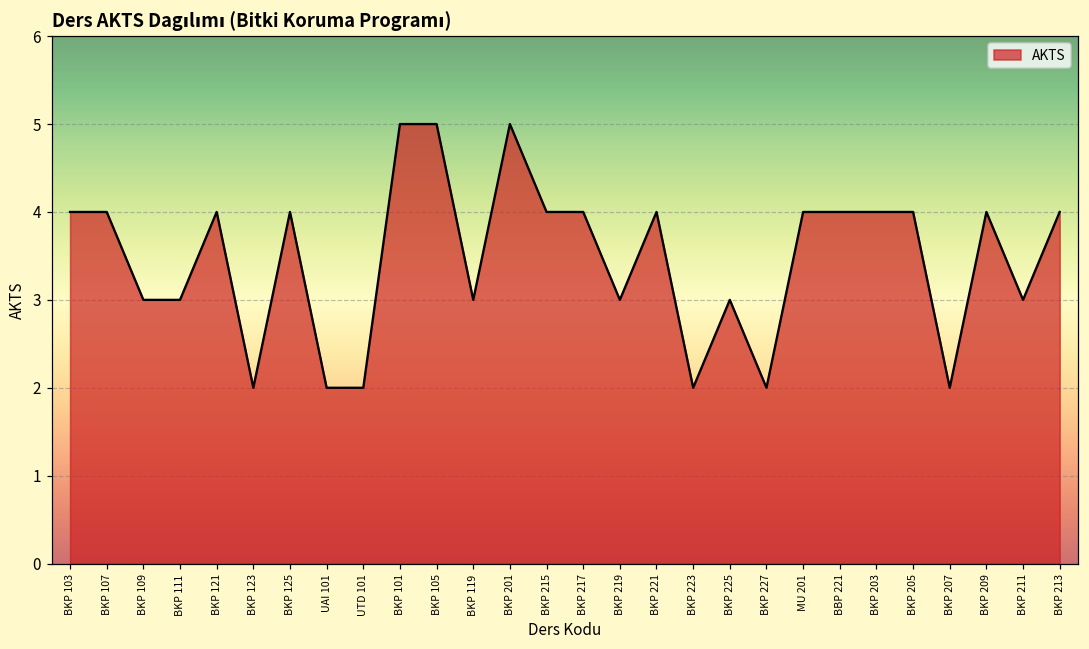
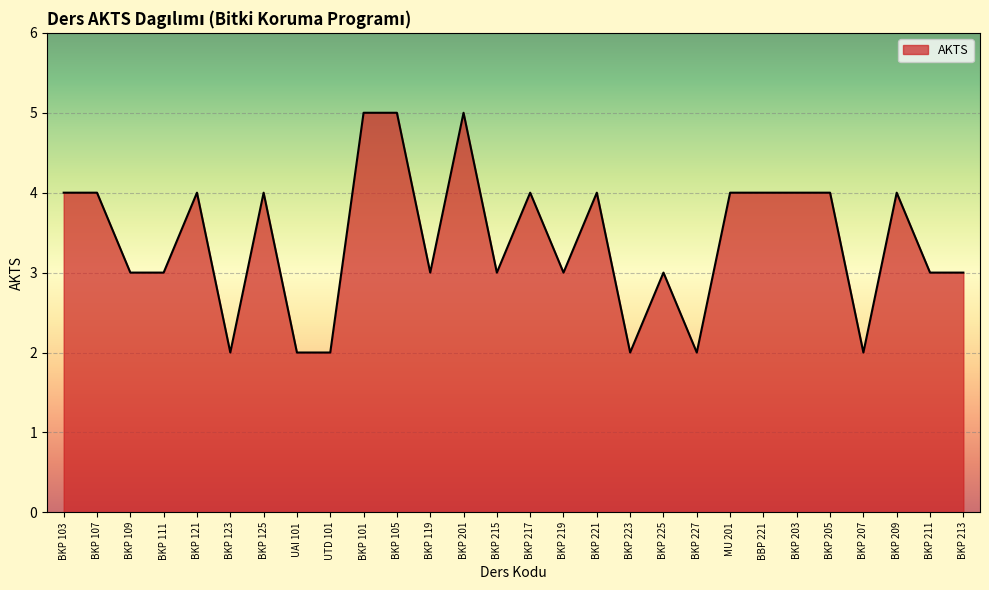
  {
    "BKP 103": 4,
    "BKP 107": 4,
    "BKP 109": 3,
    "BKP 111": 3,
    "BKP 121": 4,
    "BKP 123": 2,
    "BKP 125": 4,
    "UAI 101": 2,
    "UTD 101": 2,
    "BKP 101": 5,
    "BKP 105": 5,
    "BKP 119": 3,
    "BKP 201": 5,
-   "BKP 215": 4,
+   "BKP 215": 3,
    "BKP 217": 4,
    "BKP 219": 3,
    "BKP 221": 4,
    "BKP 223": 2,
    "BKP 225": 3,
    "BKP 227": 2,
    "MU 201": 4,
    "BBP 221": 4,
    "BKP 203": 4,
    "BKP 205": 4,
    "BKP 207": 2,
    "BKP 209": 4,
    "BKP 211": 3,
-   "BKP 213": 4
+   "BKP 213": 3
  }
